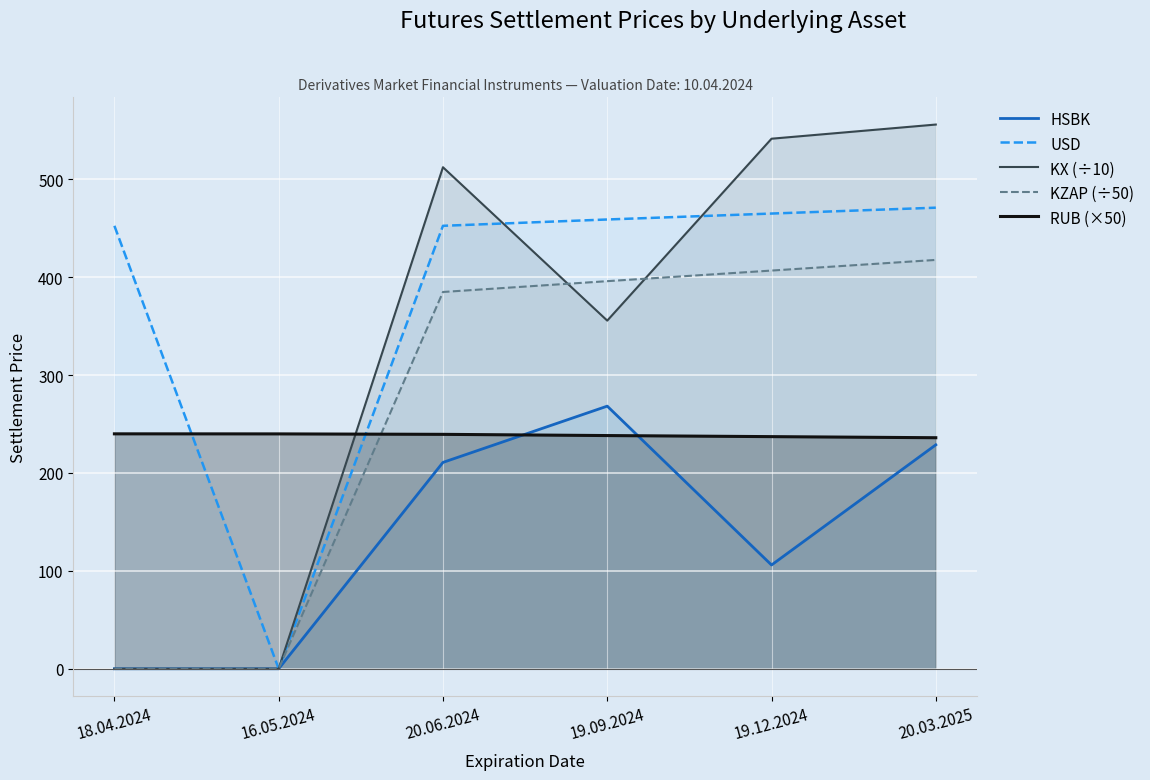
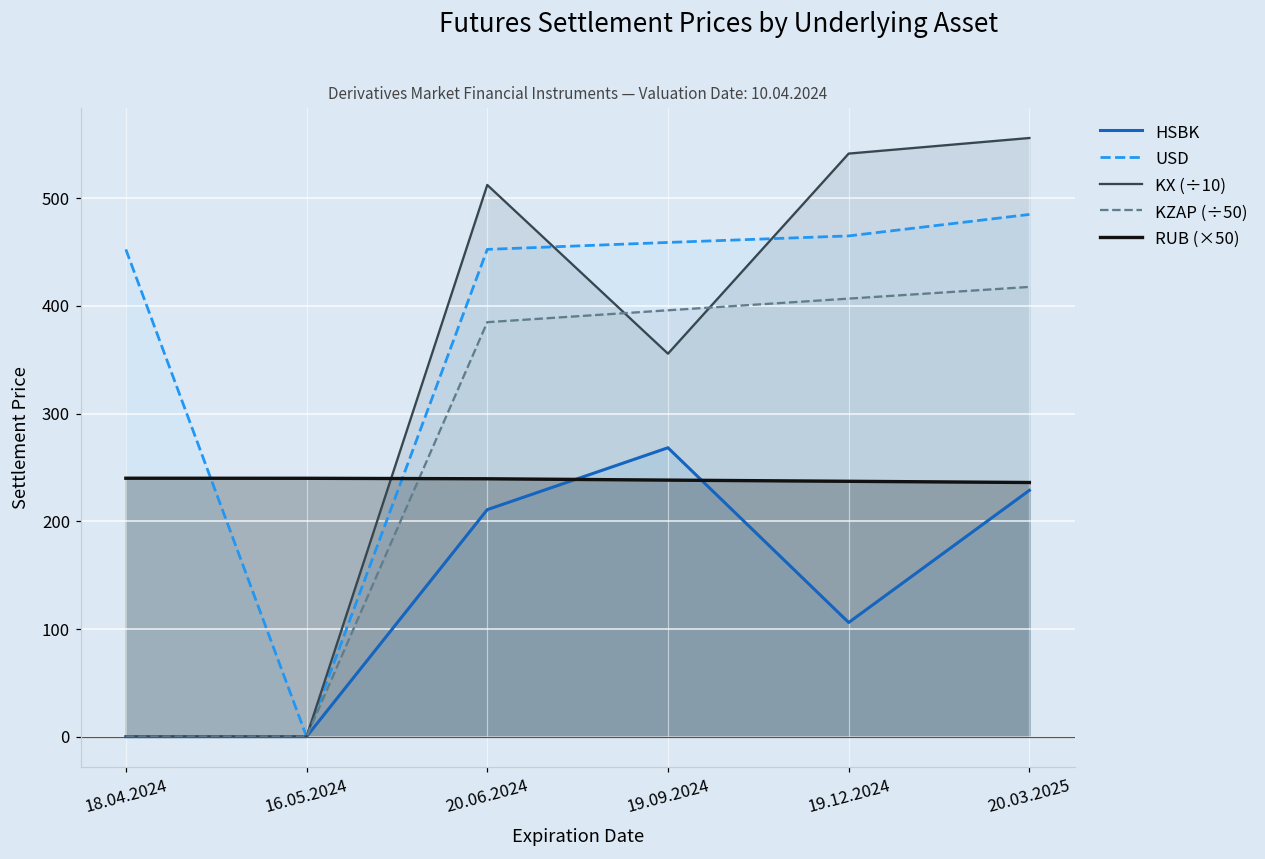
  {
    "HSBK": {
      "20.06.2024": 210,
      "19.09.2024": 270,
      "19.12.2024": 110,
      "20.03.2025": 230
    },
    "USD": {
      "18.04.2024": 450,
      "20.06.2024": 450,
      "19.09.2024": 460,
      "19.12.2024": 460,
-     "20.03.2025": 470
+     "20.03.2025": 480
    },
    "KX (÷10)": {
      "20.06.2024": 510,
      "19.09.2024": 360,
      "19.12.2024": 540,
      "20.03.2025": 560
    },
    "KZAP (÷50)": {
      "20.06.2024": 380,
      "19.09.2024": 400,
      "19.12.2024": 410,
      "20.03.2025": 420
    },
    "RUB (×50)": {
      "18.04.2024": 240,
      "16.05.2024": 240,
      "20.06.2024": 240,
      "19.09.2024": 240,
      "19.12.2024": 240,
      "20.03.2025": 240
    }
  }
